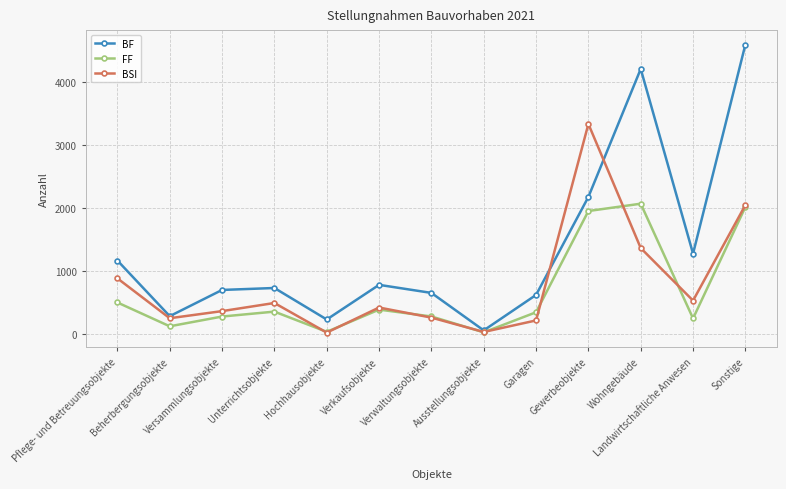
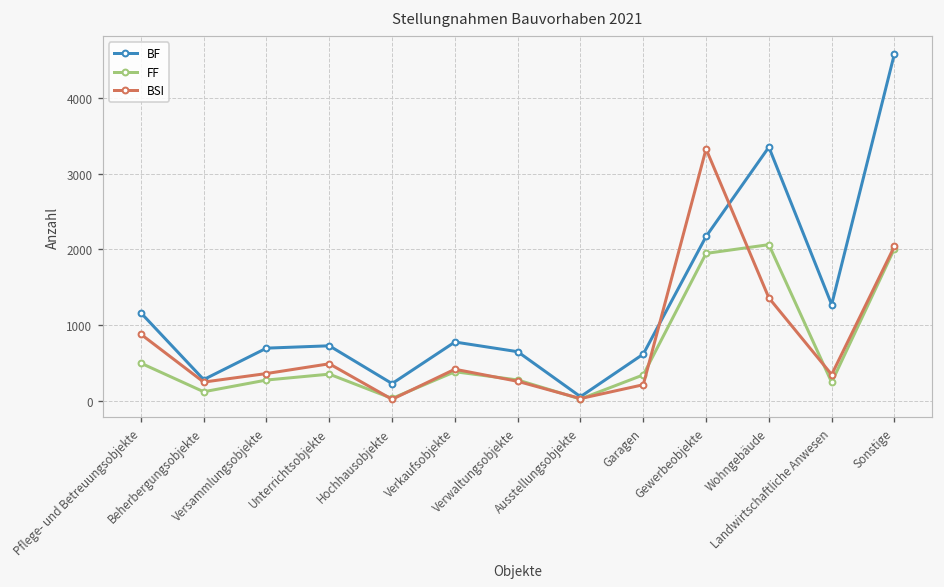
  {
    "BF": {
      "Pflege- und Betreuungsobjekte": 1200,
      "Versammlungsobjekte": 700,
      "Unterrichtsobjekte": 700,
      "Hochhausobjekte": 200,
      "Verkaufsobjekte": 800,
      "Verwaltungsobjekte": 600,
      "Garagen": 600,
      "Gewerbeobjekte": 2200,
-     "Wohngebäude": 4200,
+     "Wohngebäude": 3400,
      "Landwirtschaftliche Anwesen": 1300,
      "Sonstige": 4600
    },
    "FF": {
      "Pflege- und Betreuungsobjekte": 500,
      "Beherbergungsobjekte": 100,
      "Versammlungsobjekte": 300,
      "Unterrichtsobjekte": 300,
      "Garagen": 300,
      "Gewerbeobjekte": 1900,
      "Wohngebäude": 2100,
      "Landwirtschaftliche Anwesen": 200
    },
    "BSI": {
      "Pflege- und Betreuungsobjekte": 900,
      "Versammlungsobjekte": 400,
      "Unterrichtsobjekte": 500,
      "Garagen": 200,
      "Gewerbeobjekte": 3300,
      "Wohngebäude": 1400,
-     "Landwirtschaftliche Anwesen": 500
+     "Landwirtschaftliche Anwesen": 300
    }
  }
